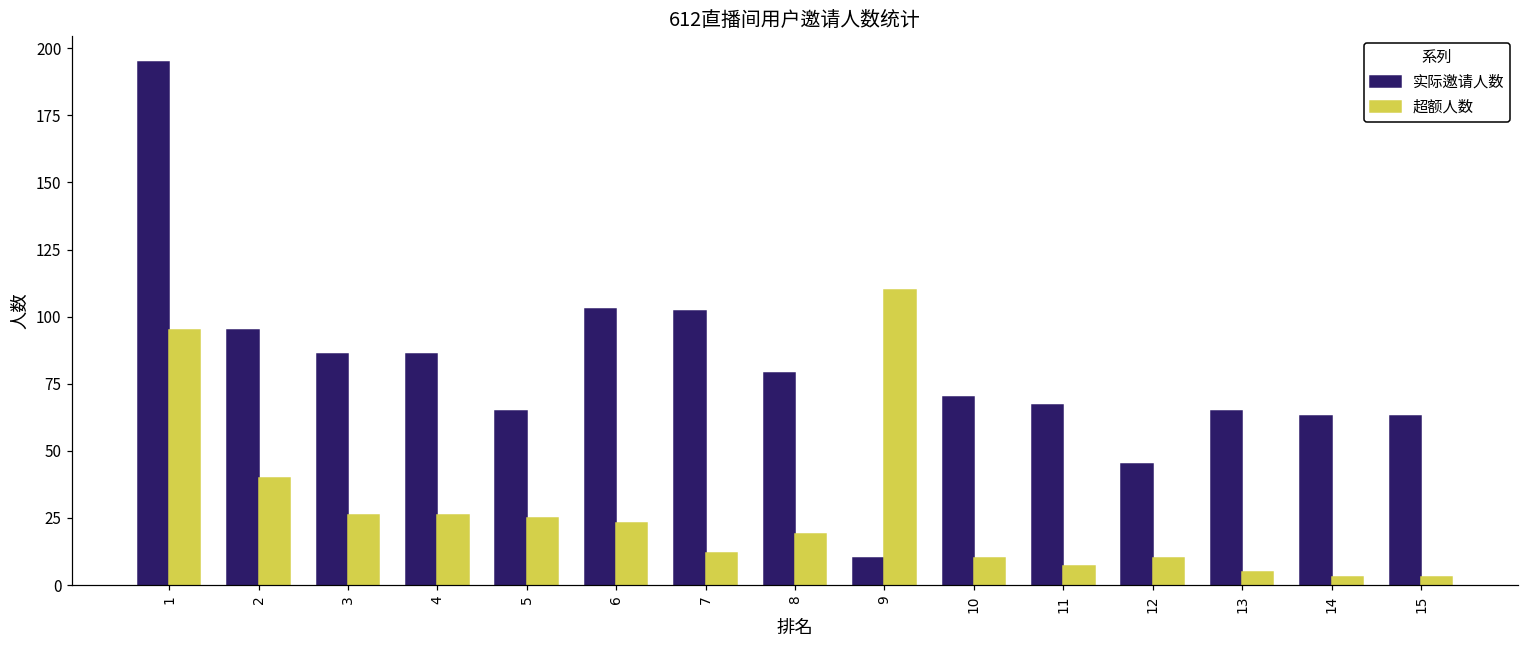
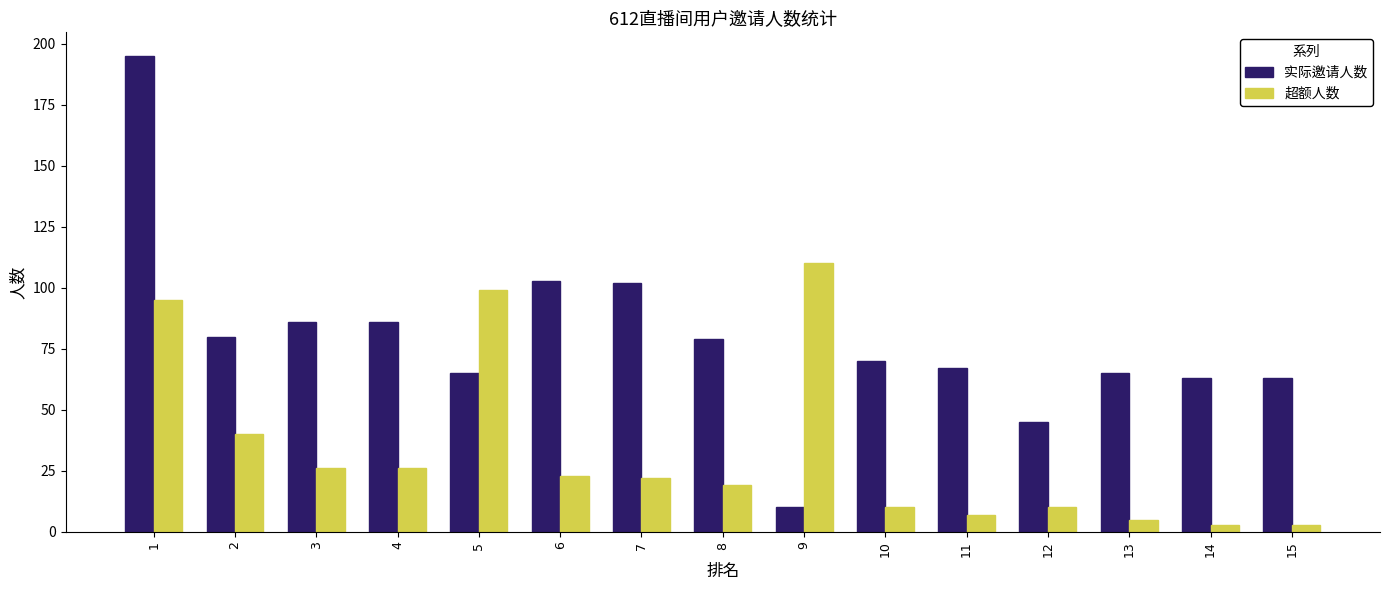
  {
    "实际邀请人数": {
      "1": 195,
-     "2": 95,
+     "2": 80,
      "3": 86,
      "4": 86,
      "5": 65,
      "6": 103,
      "7": 102,
      "8": 79,
      "9": 10,
      "10": 70,
      "11": 67,
      "12": 45,
      "13": 65,
      "14": 63,
      "15": 63
    },
    "超额人数": {
      "1": 95,
      "2": 40,
      "3": 26,
      "4": 26,
-     "5": 25,
+     "5": 99,
      "6": 23,
-     "7": 12,
+     "7": 22,
      "8": 19,
      "9": 110,
      "10": 10,
      "11": 7,
      "12": 10,
      "13": 5,
      "14": 3,
      "15": 3
    }
  }
